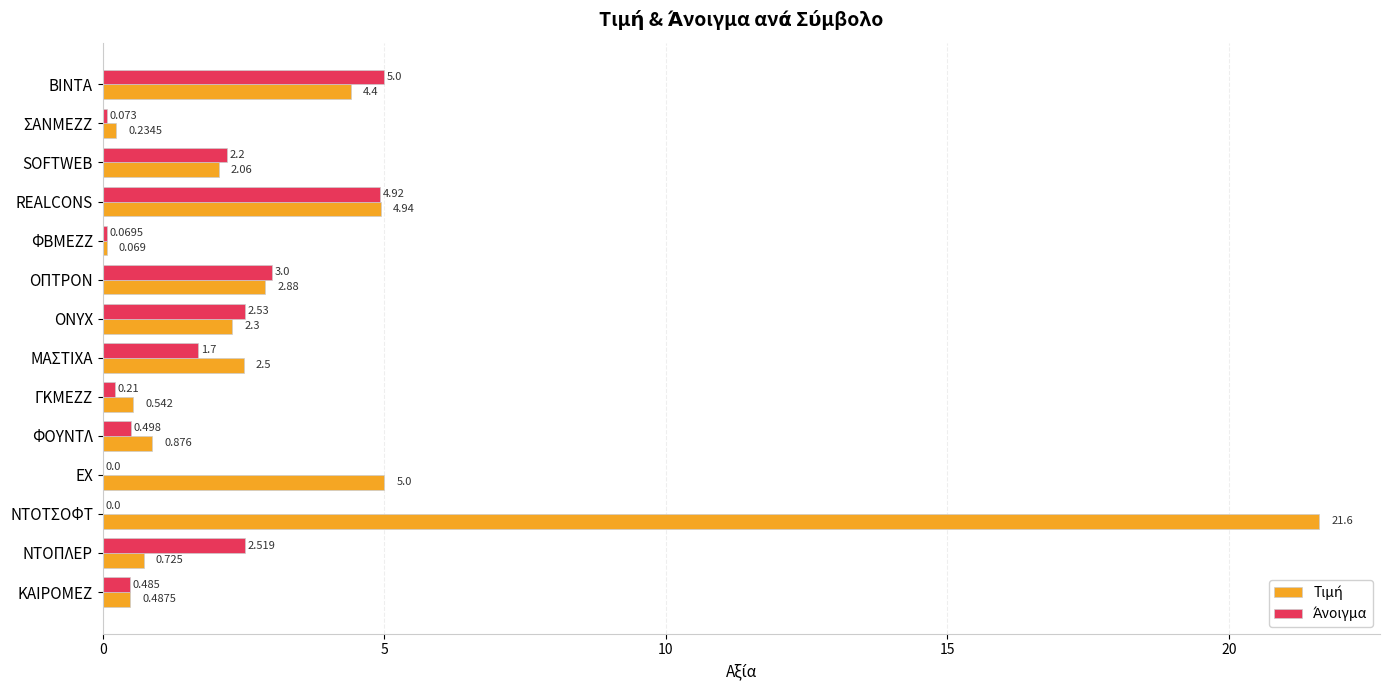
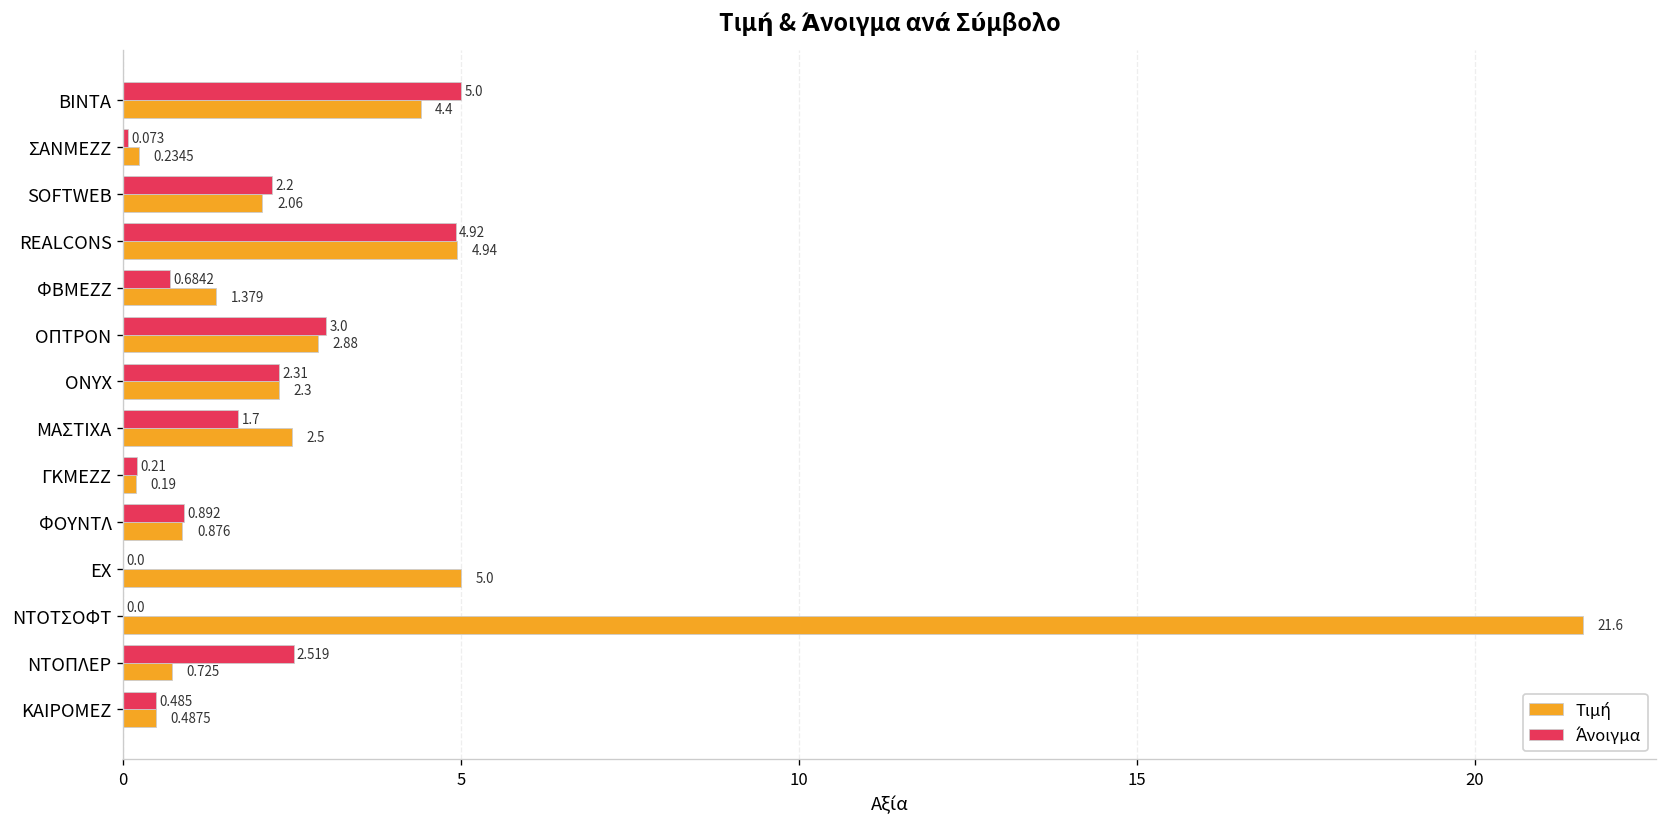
  {
    "Τιμή": {
      "ΒΙΝΤΑ": 4.4,
      "ΣΑΝΜΕΖΖ": 0.2345,
      "SOFTWEB": 2.06,
      "REALCONS": 4.94,
-     "ΦΒΜΕΖΖ": 0.069,
+     "ΦΒΜΕΖΖ": 1.379,
      "ΟΠΤΡΟΝ": 2.88,
      "ONYX": 2.3,
      "ΜΑΣΤΙΧΑ": 2.5,
-     "ΓΚΜΕΖΖ": 0.542,
+     "ΓΚΜΕΖΖ": 0.19,
      "ΦΟΥΝΤΛ": 0.876,
      "ΕΧ": 5.0,
      "ΝΤΟΤΣΟΦΤ": 21.6,
      "ΝΤΟΠΛΕΡ": 0.725,
      "ΚΑΙΡΟΜΕΖ": 0.4875
    },
    "Άνοιγμα": {
      "ΒΙΝΤΑ": 5.0,
      "ΣΑΝΜΕΖΖ": 0.073,
      "SOFTWEB": 2.2,
      "REALCONS": 4.92,
-     "ΦΒΜΕΖΖ": 0.0695,
+     "ΦΒΜΕΖΖ": 0.6842,
      "ΟΠΤΡΟΝ": 3.0,
-     "ONYX": 2.53,
+     "ONYX": 2.31,
      "ΜΑΣΤΙΧΑ": 1.7,
      "ΓΚΜΕΖΖ": 0.21,
-     "ΦΟΥΝΤΛ": 0.498,
+     "ΦΟΥΝΤΛ": 0.892,
      "ΕΧ": 0.0,
      "ΝΤΟΤΣΟΦΤ": 0.0,
      "ΝΤΟΠΛΕΡ": 2.519,
      "ΚΑΙΡΟΜΕΖ": 0.485
    }
  }
